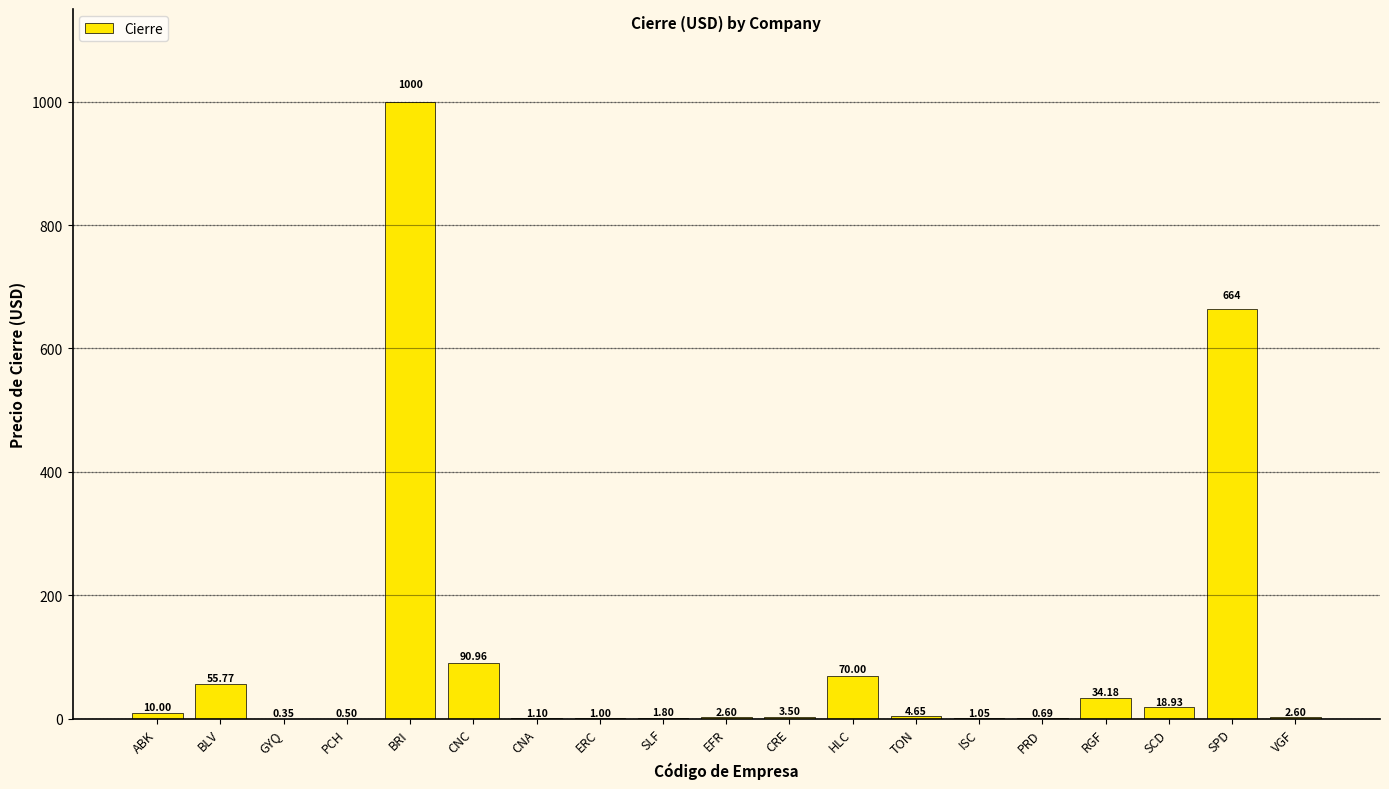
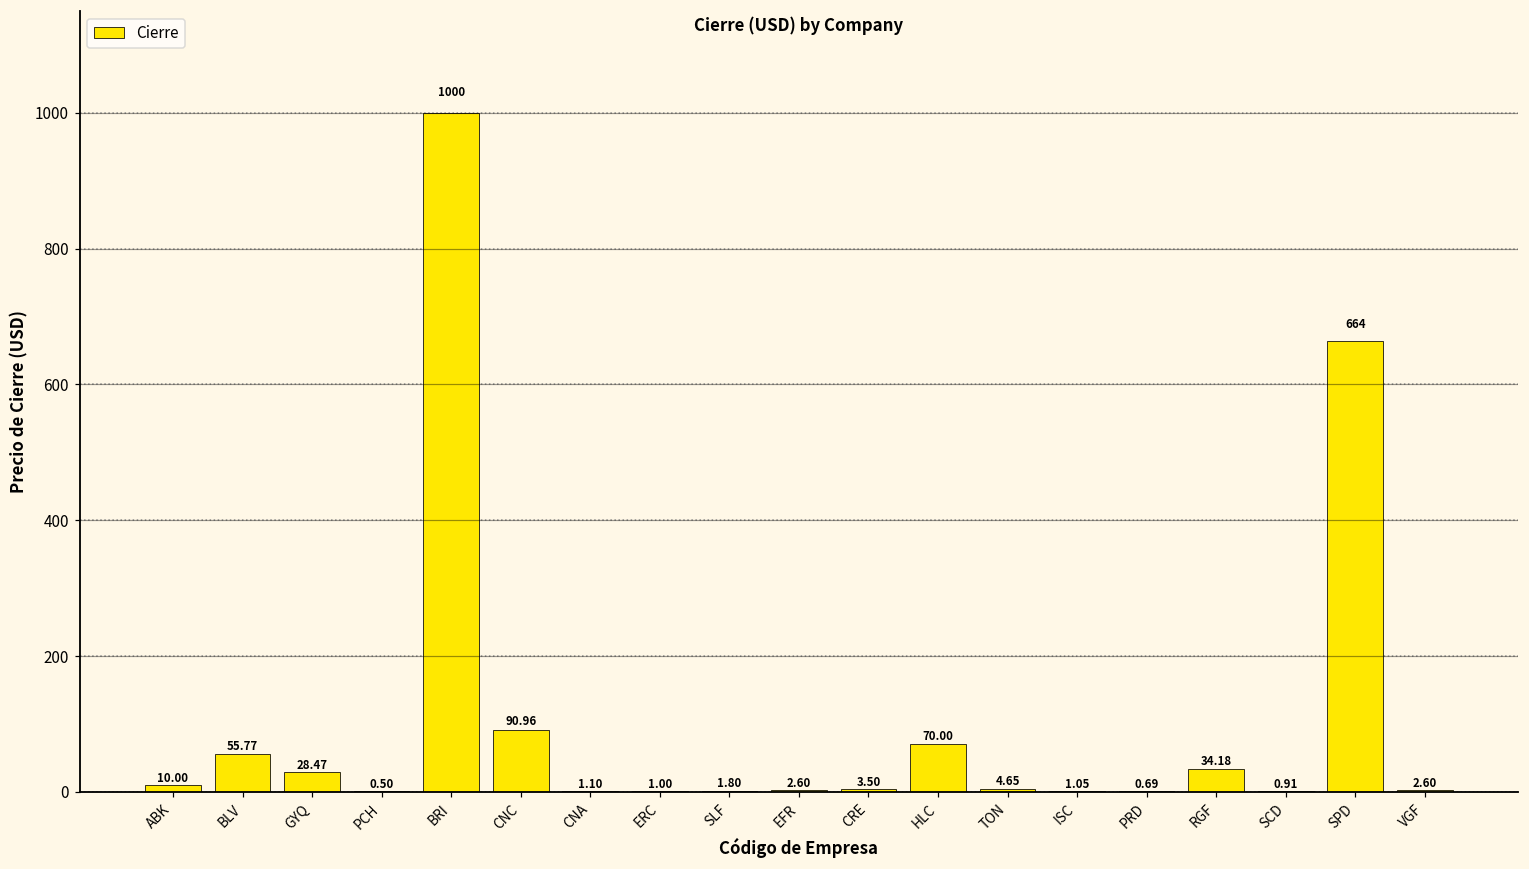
  {
    "ABK": 10.00,
    "BLV": 55.77,
-   "GYQ": 0.35,
+   "GYQ": 28.47,
    "PCH": 0.50,
    "BRI": 1000,
    "CNC": 90.96,
    "CNA": 1.10,
    "ERC": 1.00,
    "SLF": 1.80,
    "EFR": 2.60,
    "CRE": 3.50,
    "HLC": 70.00,
    "TON": 4.65,
    "ISC": 1.05,
    "PRD": 0.69,
    "RGF": 34.18,
-   "SCD": 18.93,
+   "SCD": 0.91,
    "SPD": 664,
    "VGF": 2.60
  }
